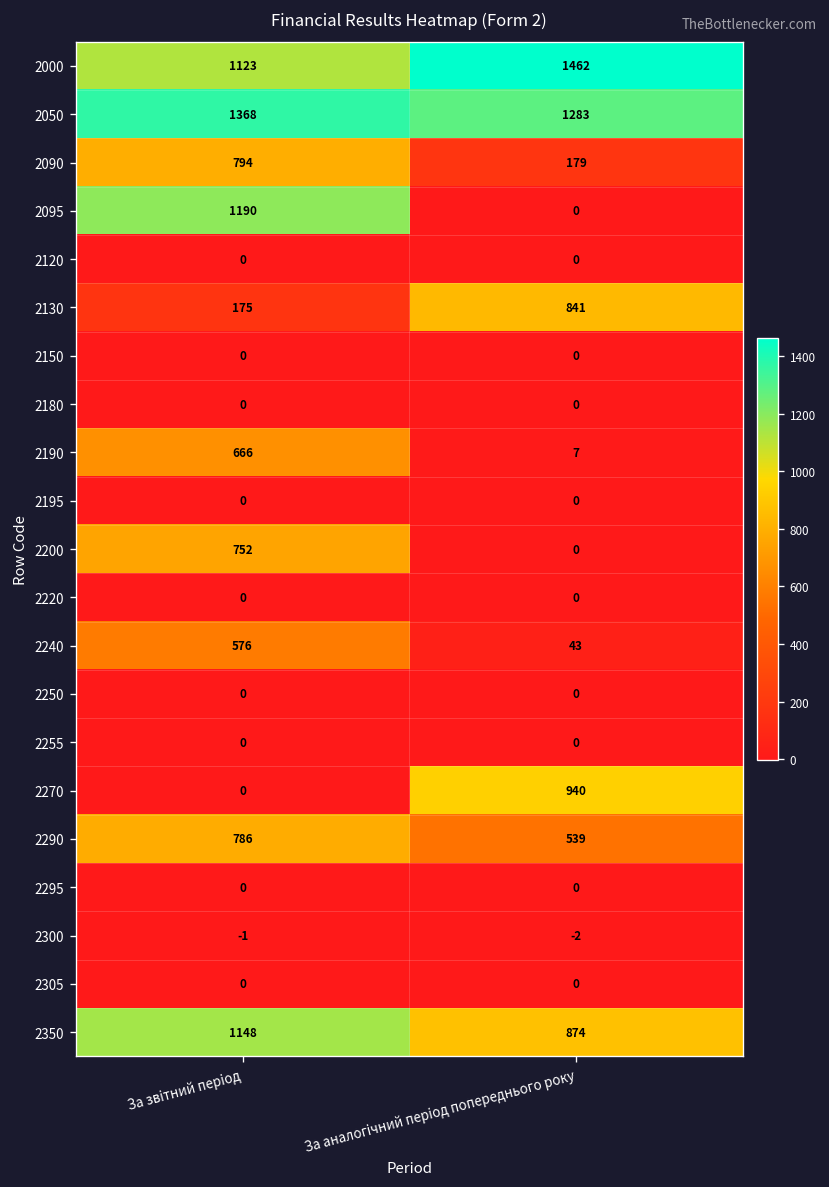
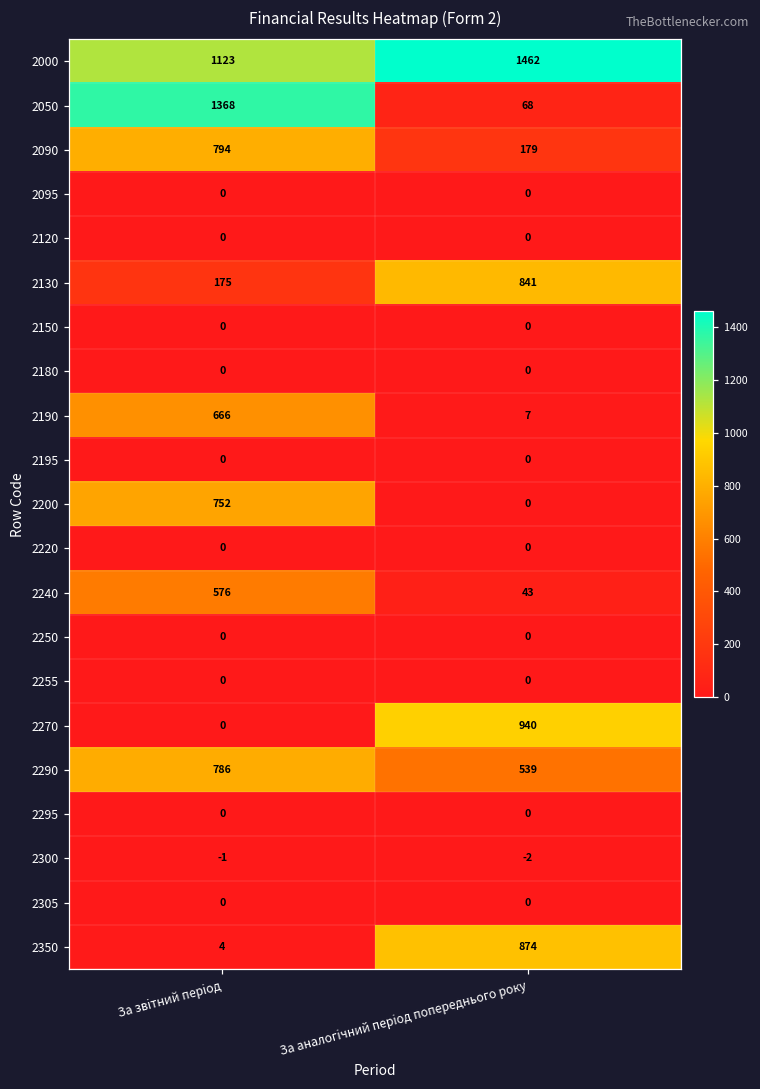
  {
    "2000": {
      "За звiтний перiод": 1123,
      "За аналогiчний перiод попереднього року": 1462
    },
    "2050": {
      "За звiтний перiод": 1368,
-     "За аналогiчний перiод попереднього року": 1283
+     "За аналогiчний перiод попереднього року": 68
    },
    "2090": {
      "За звiтний перiод": 794,
      "За аналогiчний перiод попереднього року": 179
    },
    "2095": {
-     "За звiтний перiод": 1190,
+     "За звiтний перiод": 0,
      "За аналогiчний перiод попереднього року": 0
    },
    "2120": {
      "За звiтний перiод": 0,
      "За аналогiчний перiод попереднього року": 0
    },
    "2130": {
      "За звiтний перiод": 175,
      "За аналогiчний перiод попереднього року": 841
    },
    "2150": {
      "За звiтний перiод": 0,
      "За аналогiчний перiод попереднього року": 0
    },
    "2180": {
      "За звiтний перiод": 0,
      "За аналогiчний перiод попереднього року": 0
    },
    "2190": {
      "За звiтний перiод": 666,
      "За аналогiчний перiод попереднього року": 7
    },
    "2195": {
      "За звiтний перiод": 0,
      "За аналогiчний перiод попереднього року": 0
    },
    "2200": {
      "За звiтний перiод": 752,
      "За аналогiчний перiод попереднього року": 0
    },
    "2220": {
      "За звiтний перiод": 0,
      "За аналогiчний перiод попереднього року": 0
    },
    "2240": {
      "За звiтний перiод": 576,
      "За аналогiчний перiод попереднього року": 43
    },
    "2250": {
      "За звiтний перiод": 0,
      "За аналогiчний перiод попереднього року": 0
    },
    "2255": {
      "За звiтний перiод": 0,
      "За аналогiчний перiод попереднього року": 0
    },
    "2270": {
      "За звiтний перiод": 0,
      "За аналогiчний перiод попереднього року": 940
    },
    "2290": {
      "За звiтний перiод": 786,
      "За аналогiчний перiод попереднього року": 539
    },
    "2295": {
      "За звiтний перiод": 0,
      "За аналогiчний перiод попереднього року": 0
    },
    "2300": {
      "За звiтний перiод": -1,
      "За аналогiчний перiод попереднього року": -2
    },
    "2305": {
      "За звiтний перiод": 0,
      "За аналогiчний перiод попереднього року": 0
    },
    "2350": {
-     "За звiтний перiод": 1148,
+     "За звiтний перiод": 4,
      "За аналогiчний перiод попереднього року": 874
    }
  }
